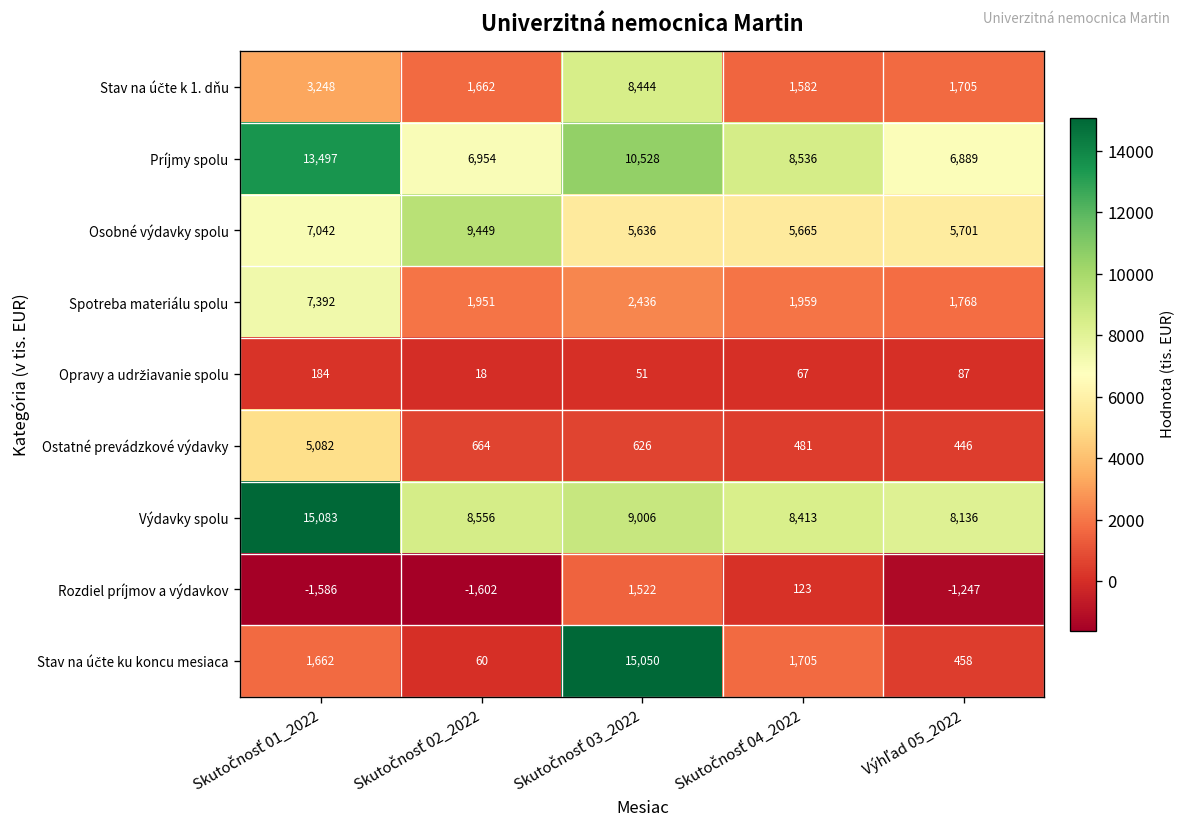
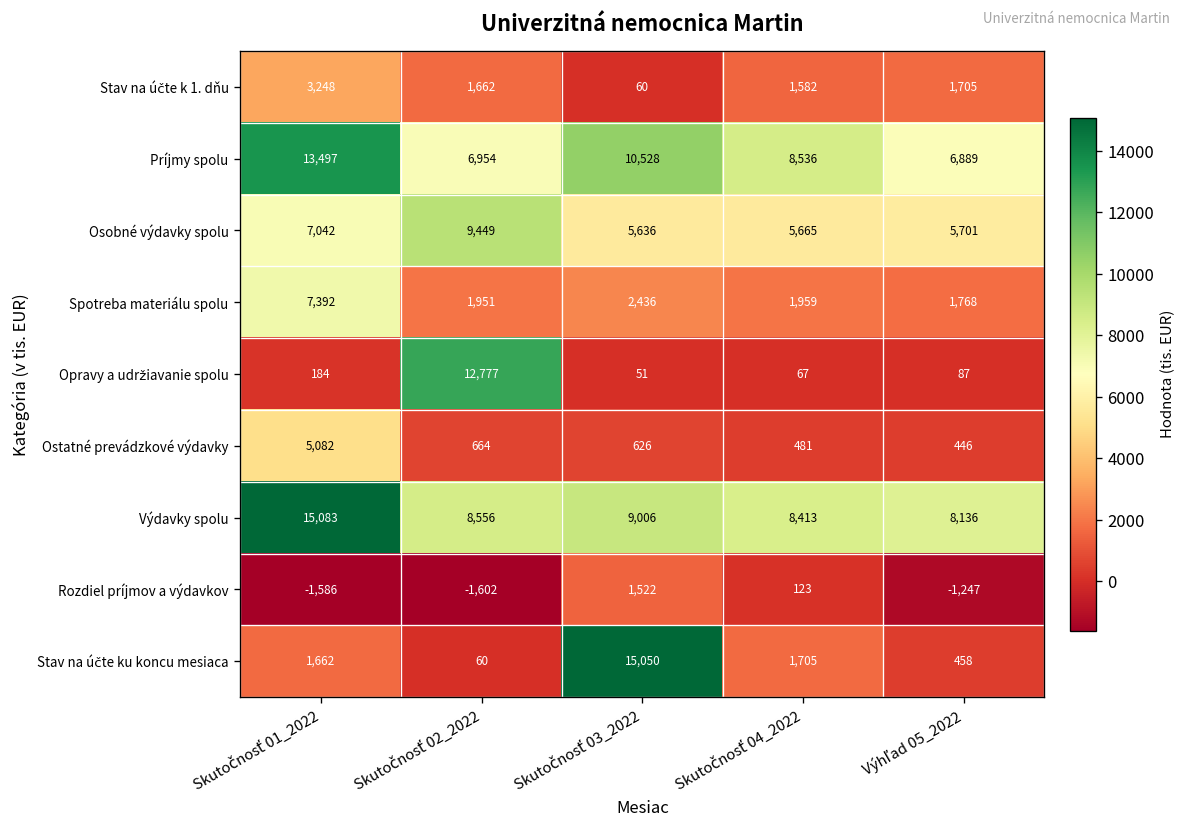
  {
    "Stav na účte k 1. dňu": {
      "Skutočnosť 01_2022": "3,248",
      "Skutočnosť 02_2022": "1,662",
-     "Skutočnosť 03_2022": "8,444",
+     "Skutočnosť 03_2022": "60",
      "Skutočnosť 04_2022": "1,582",
      "Výhľad 05_2022": "1,705"
    },
    "Príjmy spolu": {
      "Skutočnosť 01_2022": "13,497",
      "Skutočnosť 02_2022": "6,954",
      "Skutočnosť 03_2022": "10,528",
      "Skutočnosť 04_2022": "8,536",
      "Výhľad 05_2022": "6,889"
    },
    "Osobné výdavky spolu": {
      "Skutočnosť 01_2022": "7,042",
      "Skutočnosť 02_2022": "9,449",
      "Skutočnosť 03_2022": "5,636",
      "Skutočnosť 04_2022": "5,665",
      "Výhľad 05_2022": "5,701"
    },
    "Spotreba materiálu spolu": {
      "Skutočnosť 01_2022": "7,392",
      "Skutočnosť 02_2022": "1,951",
      "Skutočnosť 03_2022": "2,436",
      "Skutočnosť 04_2022": "1,959",
      "Výhľad 05_2022": "1,768"
    },
    "Opravy a udržiavanie spolu": {
      "Skutočnosť 01_2022": "184",
-     "Skutočnosť 02_2022": "18",
+     "Skutočnosť 02_2022": "12,777",
      "Skutočnosť 03_2022": "51",
      "Skutočnosť 04_2022": "67",
      "Výhľad 05_2022": "87"
    },
    "Ostatné prevádzkové výdavky": {
      "Skutočnosť 01_2022": "5,082",
      "Skutočnosť 02_2022": "664",
      "Skutočnosť 03_2022": "626",
      "Skutočnosť 04_2022": "481",
      "Výhľad 05_2022": "446"
    },
    "Výdavky spolu": {
      "Skutočnosť 01_2022": "15,083",
      "Skutočnosť 02_2022": "8,556",
      "Skutočnosť 03_2022": "9,006",
      "Skutočnosť 04_2022": "8,413",
      "Výhľad 05_2022": "8,136"
    },
    "Rozdiel príjmov a výdavkov": {
      "Skutočnosť 01_2022": "-1,586",
      "Skutočnosť 02_2022": "-1,602",
      "Skutočnosť 03_2022": "1,522",
      "Skutočnosť 04_2022": "123",
      "Výhľad 05_2022": "-1,247"
    },
    "Stav na účte ku koncu mesiaca": {
      "Skutočnosť 01_2022": "1,662",
      "Skutočnosť 02_2022": "60",
      "Skutočnosť 03_2022": "15,050",
      "Skutočnosť 04_2022": "1,705",
      "Výhľad 05_2022": "458"
    }
  }
